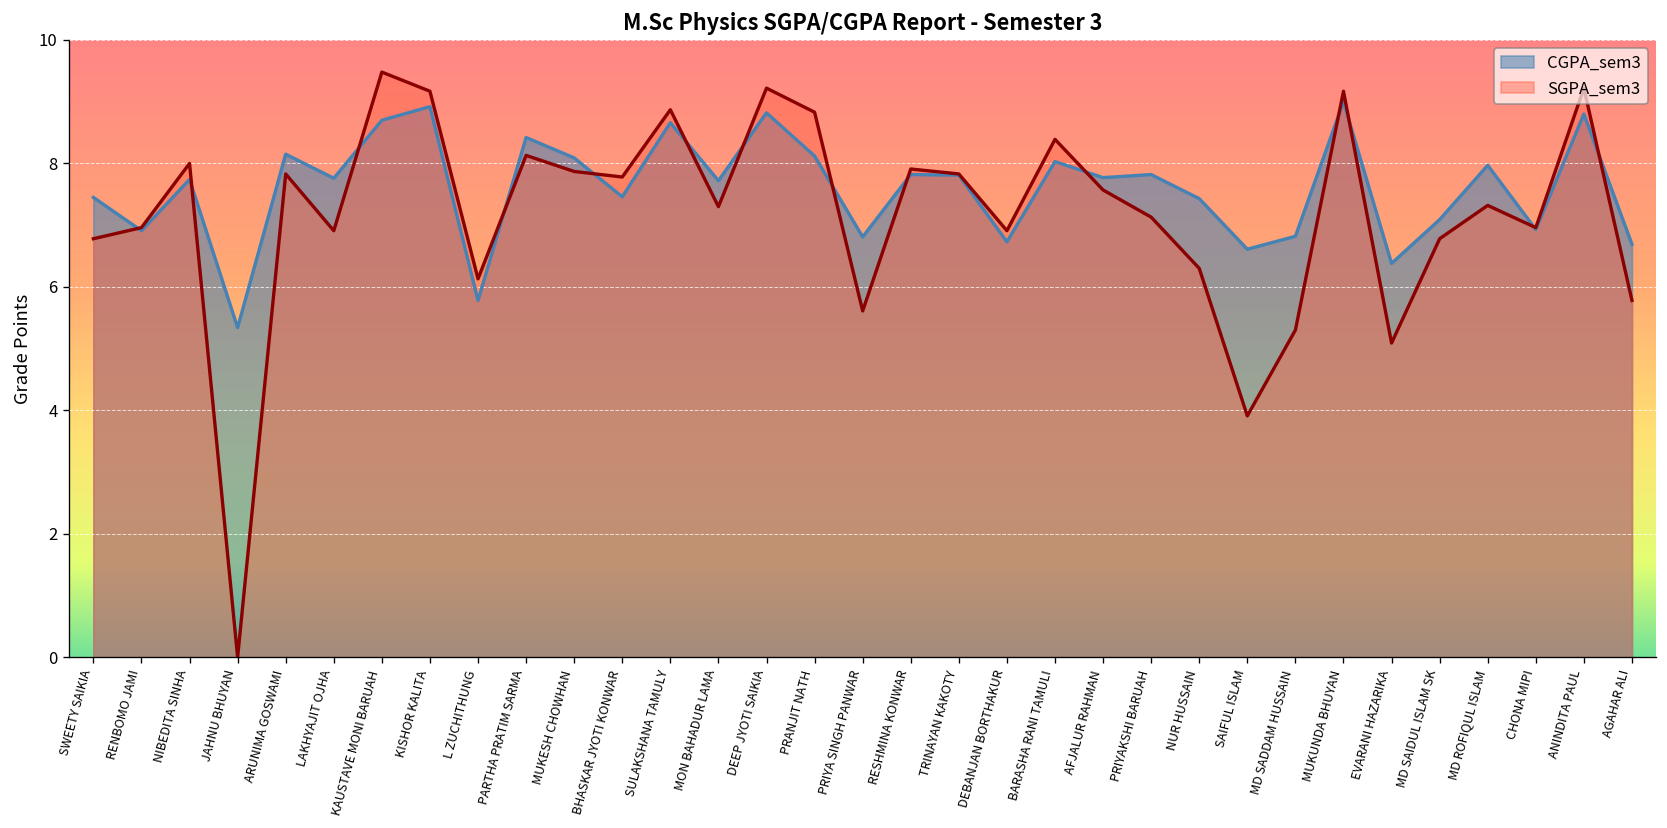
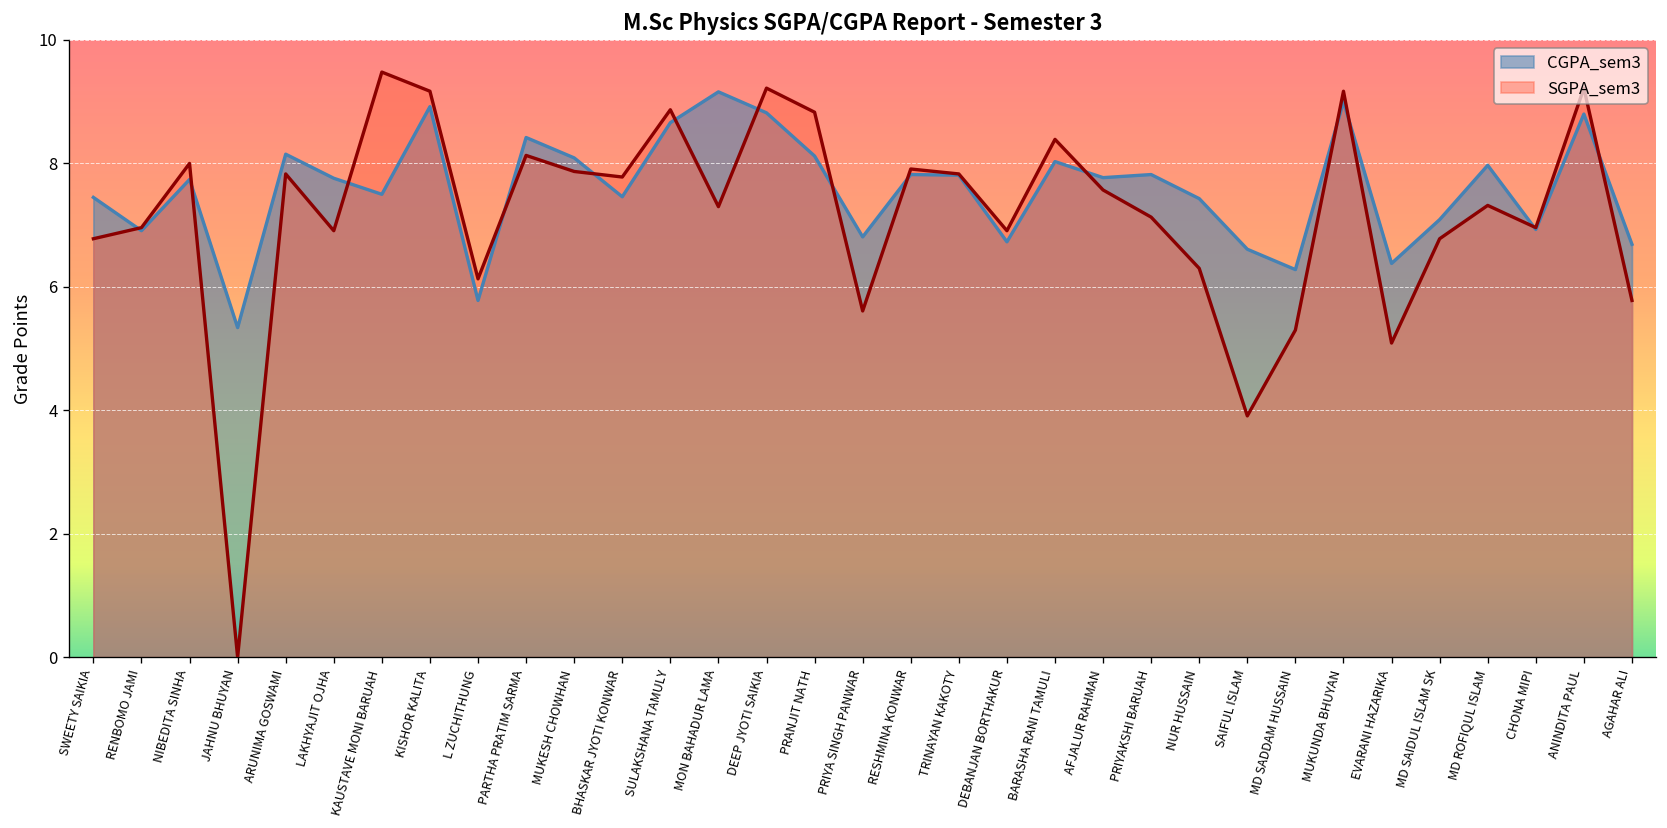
  {
    "CGPA_sem3": {
      "SWEETY SAIKIA": 7.5,
      "RENBOMO JAMI": 6.9,
      "NIBEDITA SINHA": 7.7,
      "JAHNU BHUYAN": 5.3,
      "ARUNIMA GOSWAMI": 8.2,
      "LAKHYAJIT OJHA": 7.8,
-     "KAUSTAVE MONI BARUAH": 8.7,
+     "KAUSTAVE MONI BARUAH": 7.5,
      "KISHOR KALITA": 8.9,
      "L ZUCHITHUNG": 5.8,
      "PARTHA PRATIM SARMA": 8.4,
      "MUKESH CHOWHAN": 8.1,
      "BHASKAR JYOTI KONWAR": 7.5,
      "SULAKSHANA TAMULY": 8.7,
-     "MON BAHADUR LAMA": 7.7,
+     "MON BAHADUR LAMA": 9.2,
      "DEEP JYOTI SAIKIA": 8.8,
      "PRANJIT NATH": 8.1,
      "PRIYA SINGH PANWAR": 6.8,
      "RESHMINA KONWAR": 7.8,
      "DEBANJAN BORTHAKUR": 6.7,
      "BARASHA RANI TAMULI": 8.0,
      "AFJALUR RAHMAN": 7.8,
      "PRIYAKSHI BARUAH": 7.8,
      "NUR HUSSAIN": 7.4,
      "SAIFUL ISLAM": 6.6,
-     "MD SADDAM HUSSAIN": 6.8,
+     "MD SADDAM HUSSAIN": 6.3,
      "MUKUNDA BHUYAN": 9.0,
      "EVARANI HAZARIKA": 6.4,
      "MD SAIDUL ISLAM SK": 7.1,
      "MD ROFIQUL ISLAM": 8.0,
      "ANINDITA PAUL": 8.8,
      "AGAHAR ALI": 6.7
    },
    "SGPA_sem3": {
      "SWEETY SAIKIA": 6.8,
      "RENBOMO JAMI": 7.0,
      "NIBEDITA SINHA": 8.0,
      "JAHNU BHUYAN": 0.0,
      "ARUNIMA GOSWAMI": 7.8,
      "LAKHYAJIT OJHA": 6.9,
      "KAUSTAVE MONI BARUAH": 9.5,
      "KISHOR KALITA": 9.2,
      "L ZUCHITHUNG": 6.1,
      "PARTHA PRATIM SARMA": 8.1,
      "MUKESH CHOWHAN": 7.9,
      "BHASKAR JYOTI KONWAR": 7.8,
      "SULAKSHANA TAMULY": 8.9,
      "MON BAHADUR LAMA": 7.3,
      "DEEP JYOTI SAIKIA": 9.2,
      "PRANJIT NATH": 8.8,
      "PRIYA SINGH PANWAR": 5.6,
      "RESHMINA KONWAR": 7.9,
      "DEBANJAN BORTHAKUR": 6.9,
      "BARASHA RANI TAMULI": 8.4,
      "AFJALUR RAHMAN": 7.6,
      "PRIYAKSHI BARUAH": 7.1,
      "NUR HUSSAIN": 6.3,
      "SAIFUL ISLAM": 3.9,
      "MD SADDAM HUSSAIN": 5.3,
      "MUKUNDA BHUYAN": 9.2,
      "EVARANI HAZARIKA": 5.1,
      "MD SAIDUL ISLAM SK": 6.8,
      "MD ROFIQUL ISLAM": 7.3,
      "AGAHAR ALI": 5.8
    }
  }
